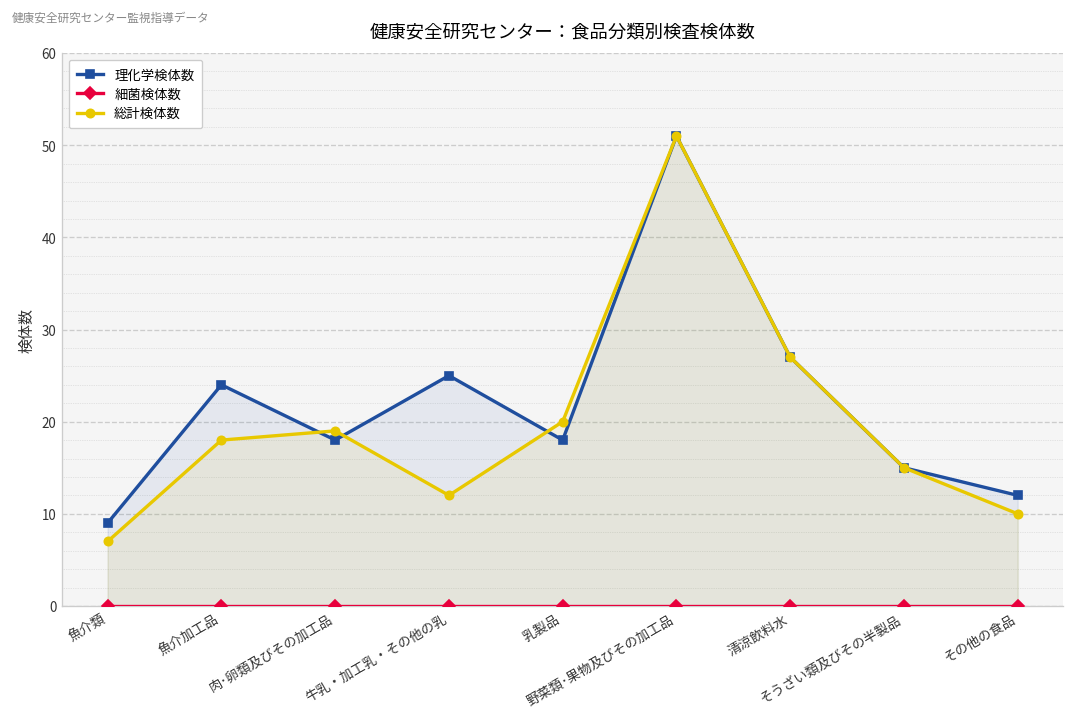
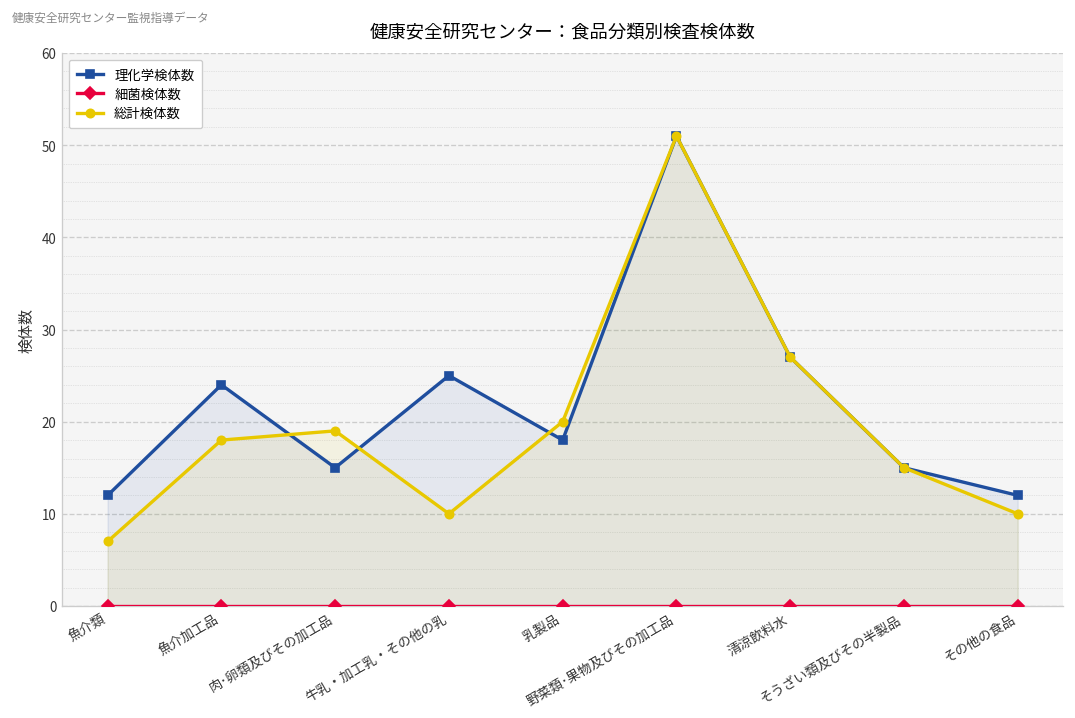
  {
    "理化学検体数": {
-     "魚介類": 9,
+     "魚介類": 12,
      "魚介加工品": 24,
-     "肉･卵類及びその加工品": 18,
+     "肉･卵類及びその加工品": 15,
      "牛乳・加工乳・その他の乳": 25,
      "乳製品": 18,
      "その他の食品": 12
    },
    "細菌検体数": {
      "魚介類": 0,
      "魚介加工品": 0,
      "肉･卵類及びその加工品": 0,
      "牛乳・加工乳・その他の乳": 0,
      "乳製品": 0,
      "野菜類･果物及びその加工品": 0,
      "清涼飲料水": 0,
      "そうざい類及びその半製品": 0,
      "その他の食品": 0
    },
    "総計検体数": {
      "魚介類": 7,
      "魚介加工品": 18,
      "肉･卵類及びその加工品": 19,
-     "牛乳・加工乳・その他の乳": 12,
+     "牛乳・加工乳・その他の乳": 10,
      "乳製品": 20,
      "その他の食品": 10
    }
  }
